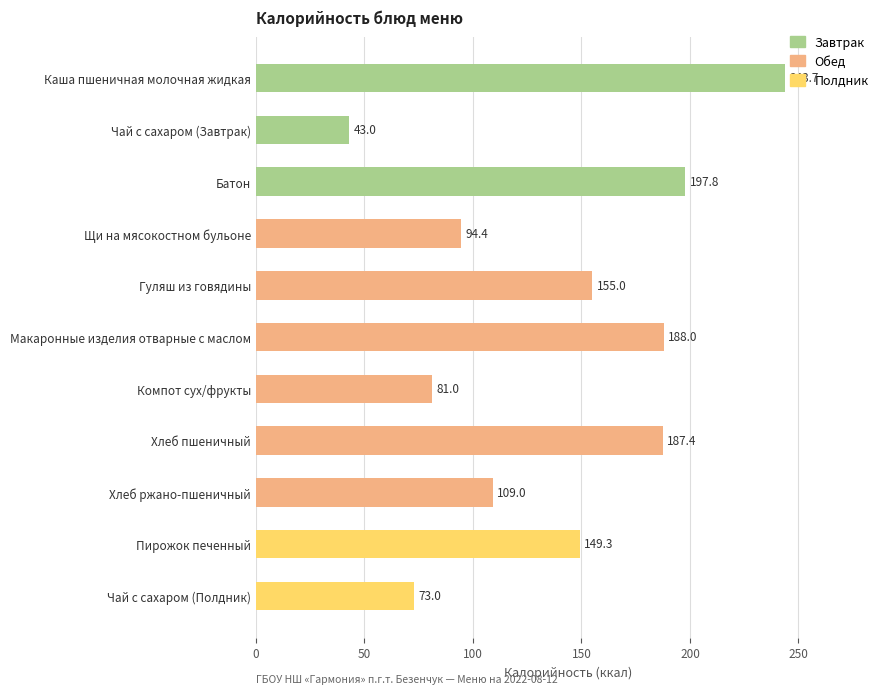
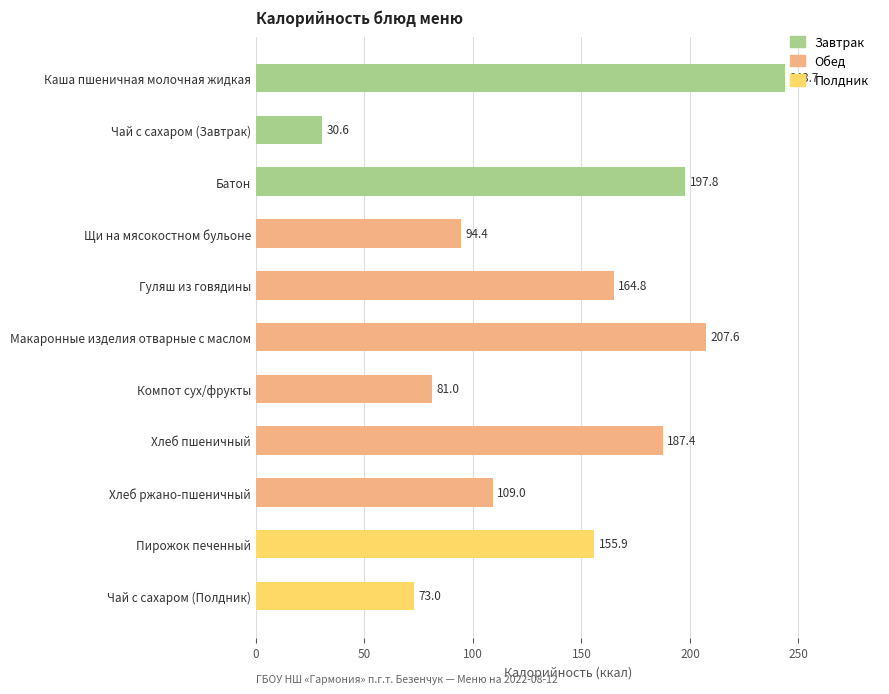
  {
    "Каша пшеничная молочная жидкая": 243.7,
-   "Чай с сахаром (Завтрак)": 43.0,
+   "Чай с сахаром (Завтрак)": 30.6,
    "Батон": 197.8,
    "Щи на мясокостном бульоне": 94.4,
-   "Гуляш из говядины": 155.0,
-   "Макаронные изделия отварные с маслом": 188.0,
+   "Гуляш из говядины": 164.8,
+   "Макаронные изделия отварные с маслом": 207.6,
    "Компот сух/фрукты": 81.0,
    "Хлеб пшеничный": 187.4,
    "Хлеб ржано-пшеничный": 109.0,
-   "Пирожок печенный": 149.3,
+   "Пирожок печенный": 155.9,
    "Чай с сахаром (Полдник)": 73.0
  }
